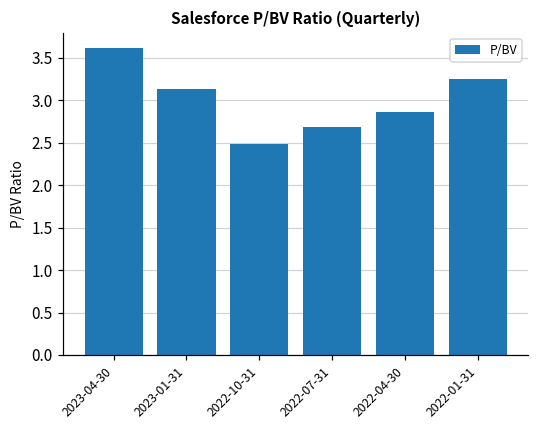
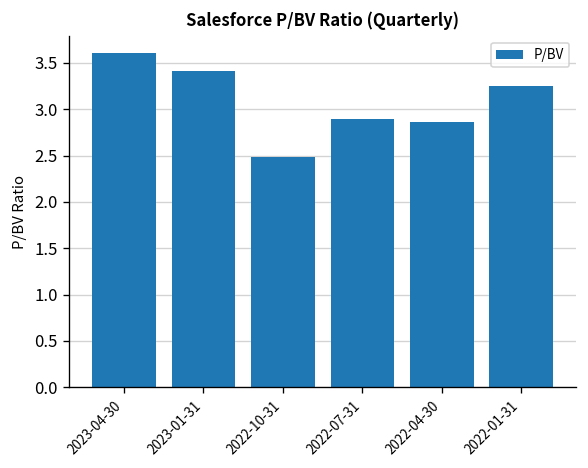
  {
    "2023-04-30": 3.6,
-   "2023-01-31": 3.1,
+   "2023-01-31": 3.4,
    "2022-10-31": 2.5,
-   "2022-07-31": 2.7,
+   "2022-07-31": 2.9,
    "2022-04-30": 2.9,
    "2022-01-31": 3.3
  }
